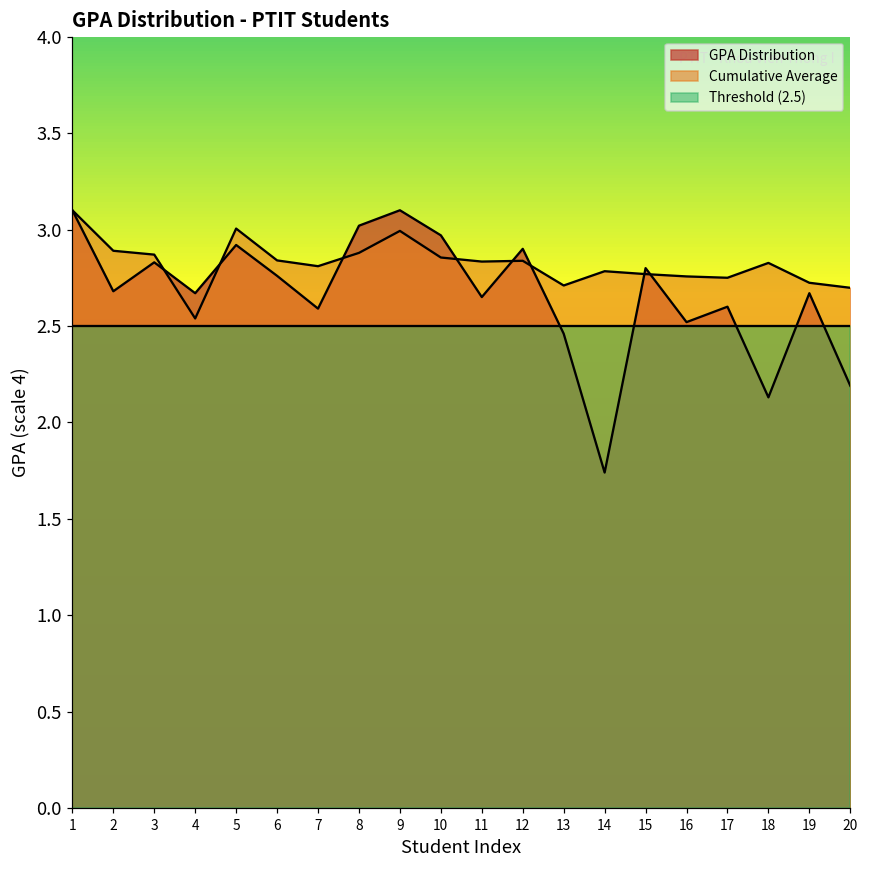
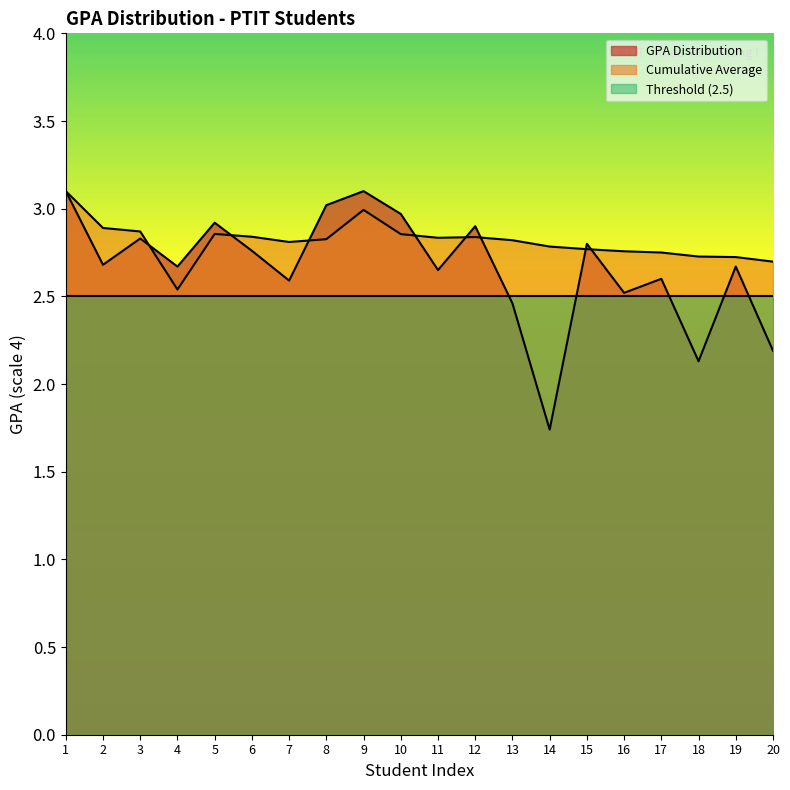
  {
    "GPA Distribution": {
      "2": 2.68,
      "3": 2.83,
      "4": 2.67,
      "5": 2.92,
      "6": 2.76,
      "7": 2.59,
      "8": 3.02,
      "9": 3.10,
      "10": 2.97,
      "11": 2.65,
      "12": 2.90,
      "13": 2.46,
      "14": 1.74,
      "15": 2.80,
      "16": 2.52,
      "17": 2.60,
      "18": 2.13,
      "19": 2.67,
      "20": 2.19
    },
    "Cumulative Average": {
      "2": 2.89,
      "3": 2.87,
      "4": 2.54,
-     "5": 3.01,
+     "5": 2.86,
      "6": 2.84,
      "7": 2.81,
-     "8": 2.88,
+     "8": 2.83,
      "9": 2.99,
      "10": 2.86,
      "11": 2.83,
      "12": 2.84,
-     "13": 2.71,
+     "13": 2.82,
      "14": 2.78,
      "15": 2.77,
      "16": 2.76,
      "17": 2.75,
-     "18": 2.83,
+     "18": 2.73,
      "19": 2.72,
      "20": 2.70
    },
    "Threshold (2.5)": {
      "1": 2.50,
      "2": 2.50,
      "3": 2.50,
      "4": 2.50,
      "5": 2.50,
      "6": 2.50,
      "7": 2.50,
      "8": 2.50,
      "9": 2.50,
      "10": 2.50,
      "11": 2.50,
      "12": 2.50,
      "13": 2.50,
      "14": 2.50,
      "15": 2.50,
      "16": 2.50,
      "17": 2.50,
      "18": 2.50,
      "19": 2.50,
      "20": 2.50
    }
  }
